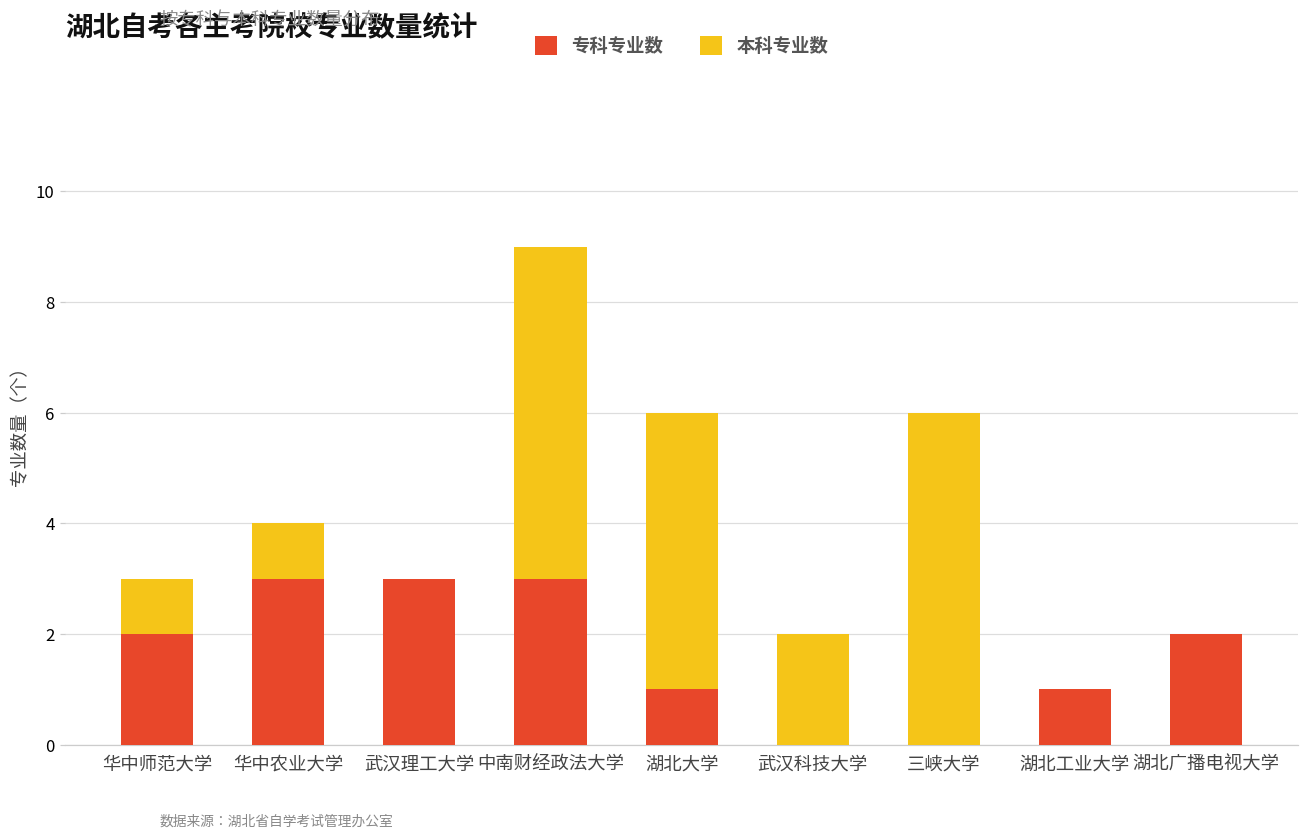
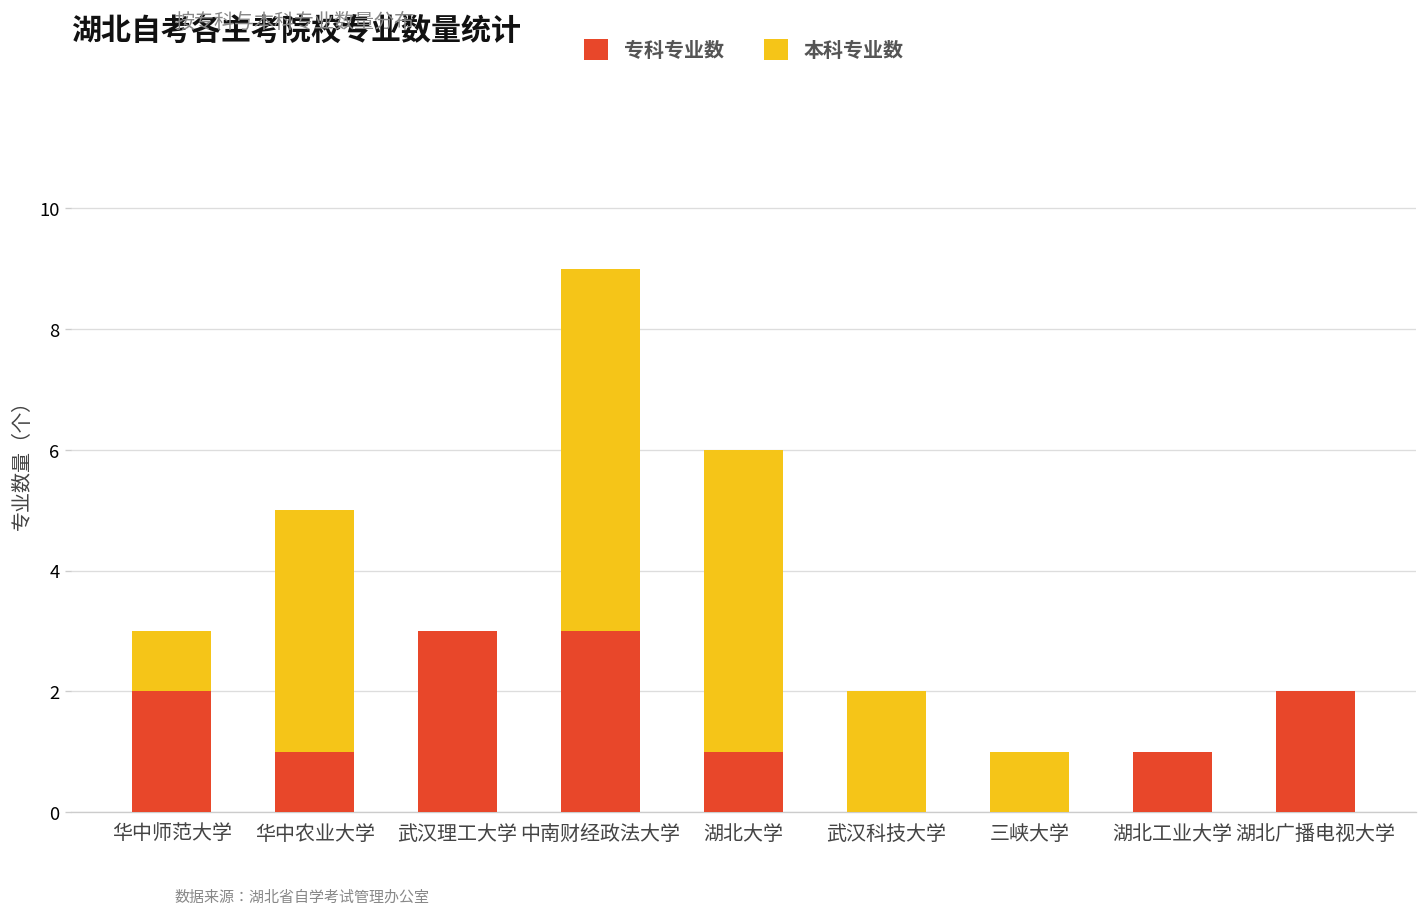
  {
    "专科专业数": {
      "华中师范大学": 2,
-     "华中农业大学": 3,
+     "华中农业大学": 1,
      "武汉理工大学": 3,
      "中南财经政法大学": 3,
      "湖北大学": 1,
      "武汉科技大学": 0,
      "三峡大学": 0,
      "湖北工业大学": 1,
      "湖北广播电视大学": 2
    },
    "本科专业数": {
      "华中师范大学": 1,
-     "华中农业大学": 1,
+     "华中农业大学": 4,
      "武汉理工大学": 0,
      "中南财经政法大学": 6,
      "湖北大学": 5,
      "武汉科技大学": 2,
-     "三峡大学": 6,
+     "三峡大学": 1,
      "湖北工业大学": 0,
      "湖北广播电视大学": 0
    }
  }
